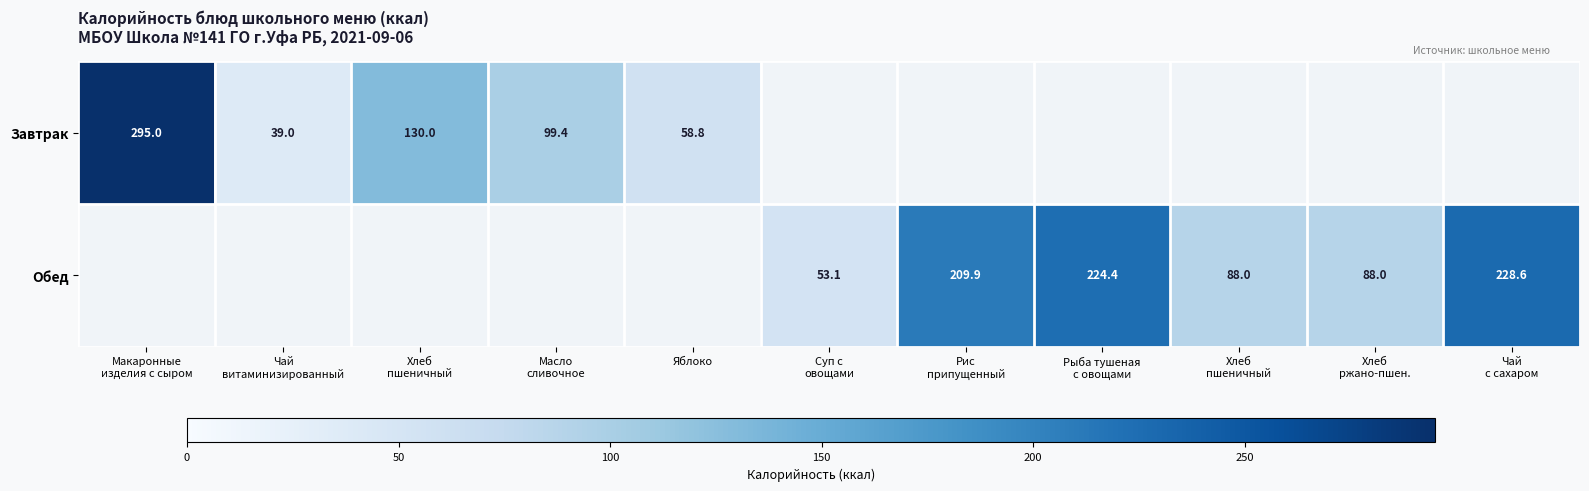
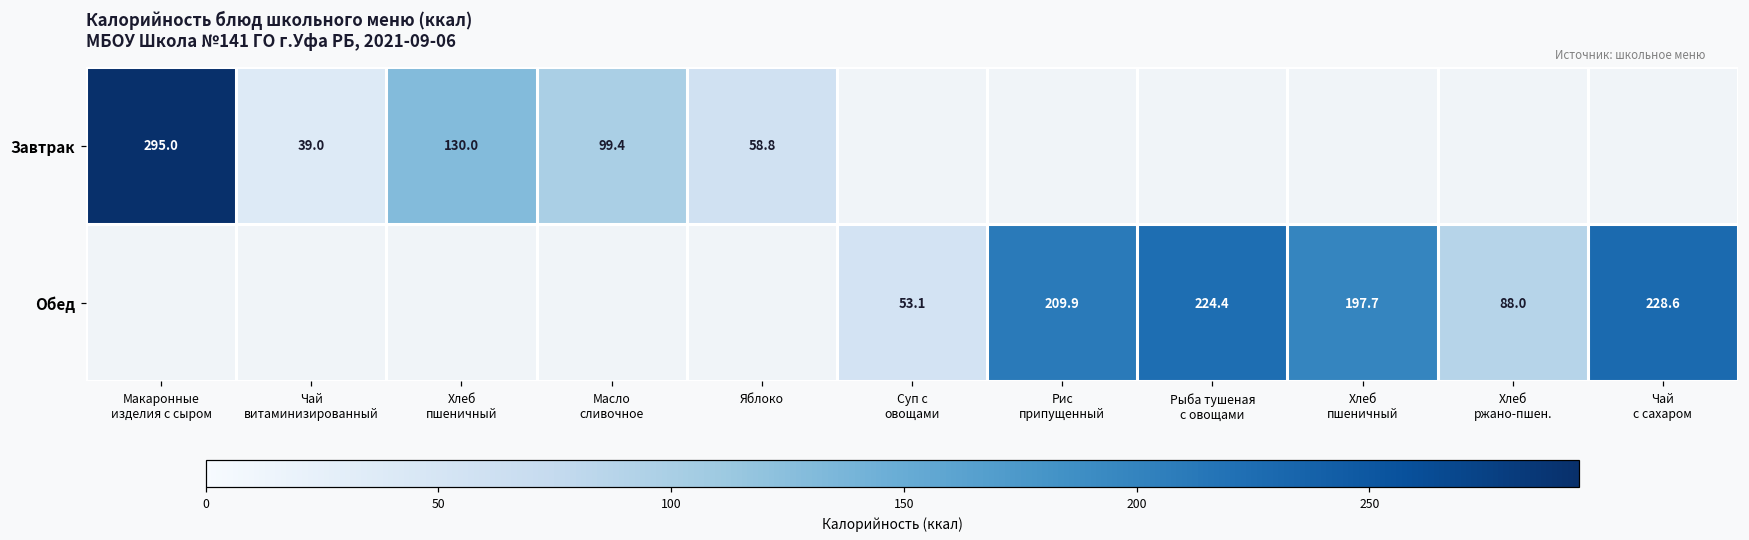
  {
    "Завтрак": {
      "Макаронные изделия с сыром": 295.0,
      "Чай витаминизированный": 39.0,
      "Хлеб пшеничный": 130.0,
      "Масло сливочное": 99.4,
      "Яблоко": 58.8
    },
    "Обед": {
      "Суп с овощами": 53.1,
      "Рис припущенный": 209.9,
      "Рыба тушеная с овощами": 224.4,
-     "Хлеб пшеничный": 88.0,
+     "Хлеб пшеничный": 197.7,
      "Хлеб ржано-пшен.": 88.0,
      "Чай с сахаром": 228.6
    }
  }
